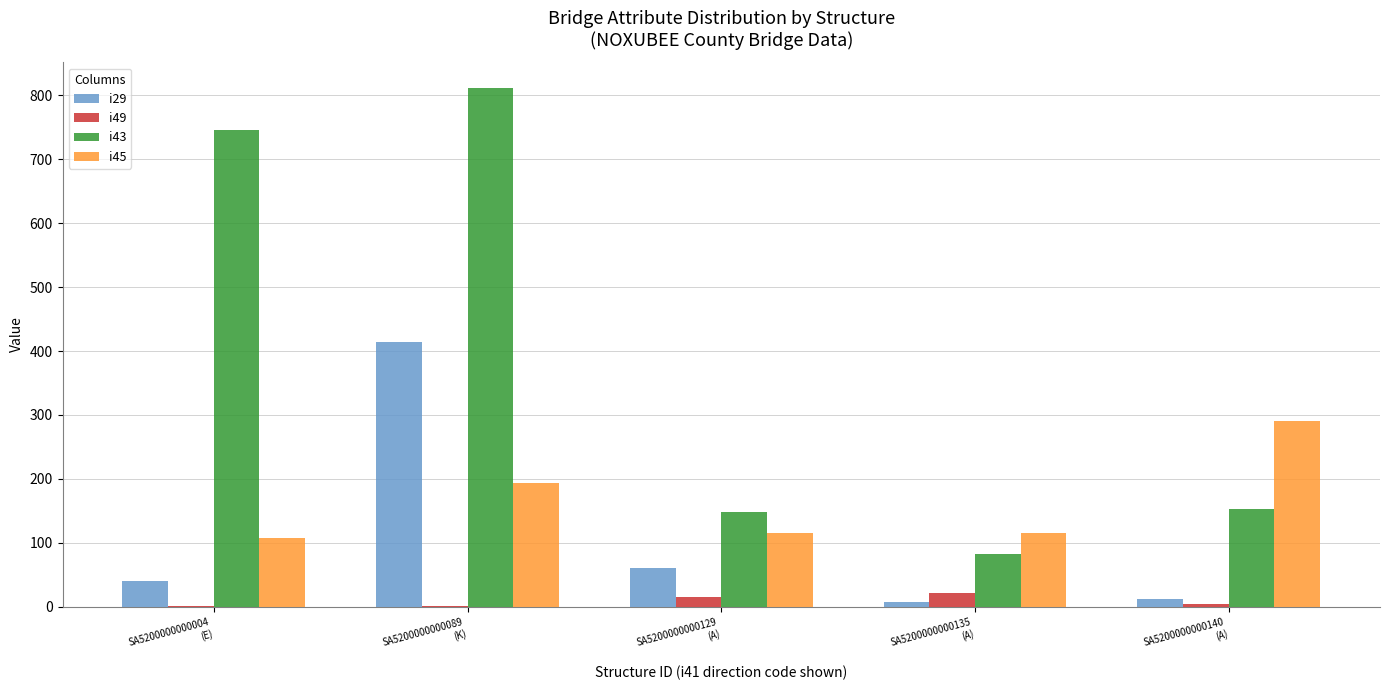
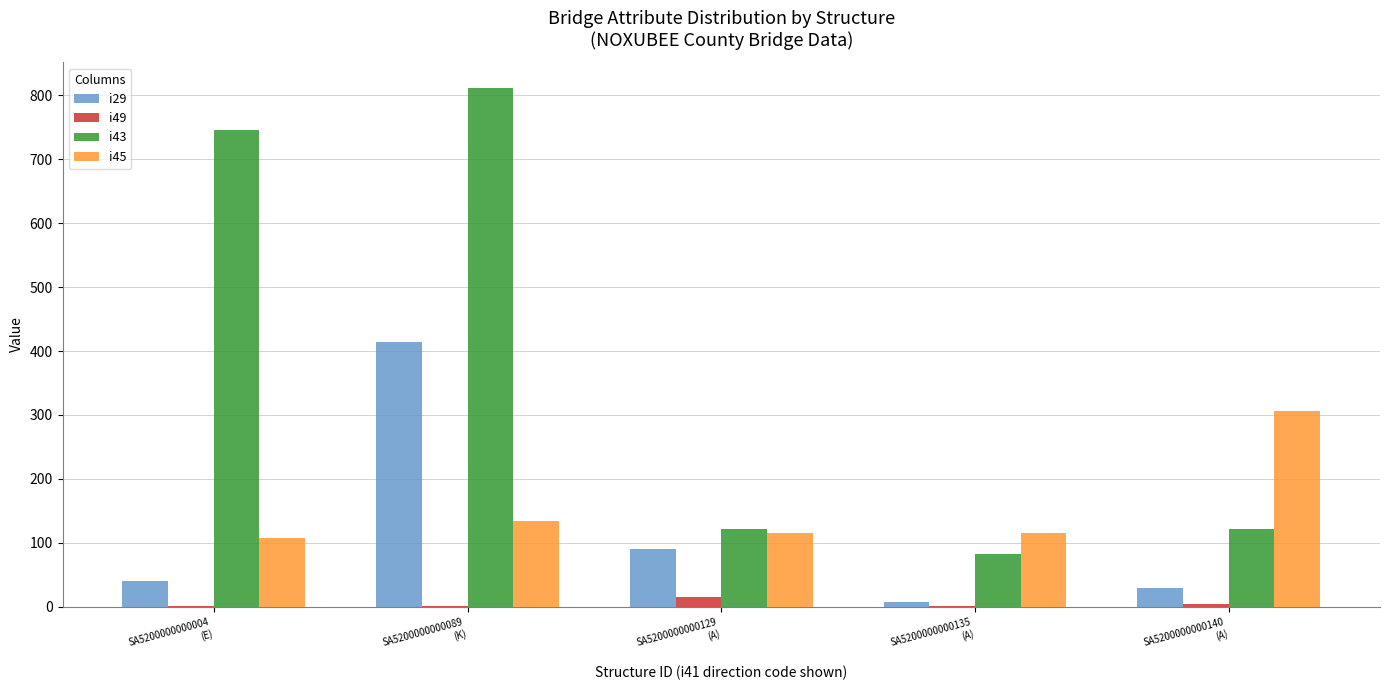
  {
    "i29": {
      "SA5200000000004 (E)": 40,
      "SA5200000000089 (K)": 410,
-     "SA5200000000129 (A)": 60,
+     "SA5200000000129 (A)": 90,
      "SA5200000000135 (A)": 10,
-     "SA5200000000140 (A)": 10
+     "SA5200000000140 (A)": 30
    },
    "i49": {
      "SA5200000000129 (A)": 20,
-     "SA5200000000135 (A)": 20,
+     "SA5200000000135 (A)": 0,
      "SA5200000000140 (A)": 10
    },
    "i43": {
      "SA5200000000004 (E)": 750,
      "SA5200000000089 (K)": 810,
-     "SA5200000000129 (A)": 150,
+     "SA5200000000129 (A)": 120,
      "SA5200000000135 (A)": 80,
-     "SA5200000000140 (A)": 150
+     "SA5200000000140 (A)": 120
    },
    "i45": {
      "SA5200000000004 (E)": 110,
-     "SA5200000000089 (K)": 190,
+     "SA5200000000089 (K)": 130,
      "SA5200000000129 (A)": 120,
      "SA5200000000135 (A)": 120,
-     "SA5200000000140 (A)": 290
+     "SA5200000000140 (A)": 310
    }
  }
